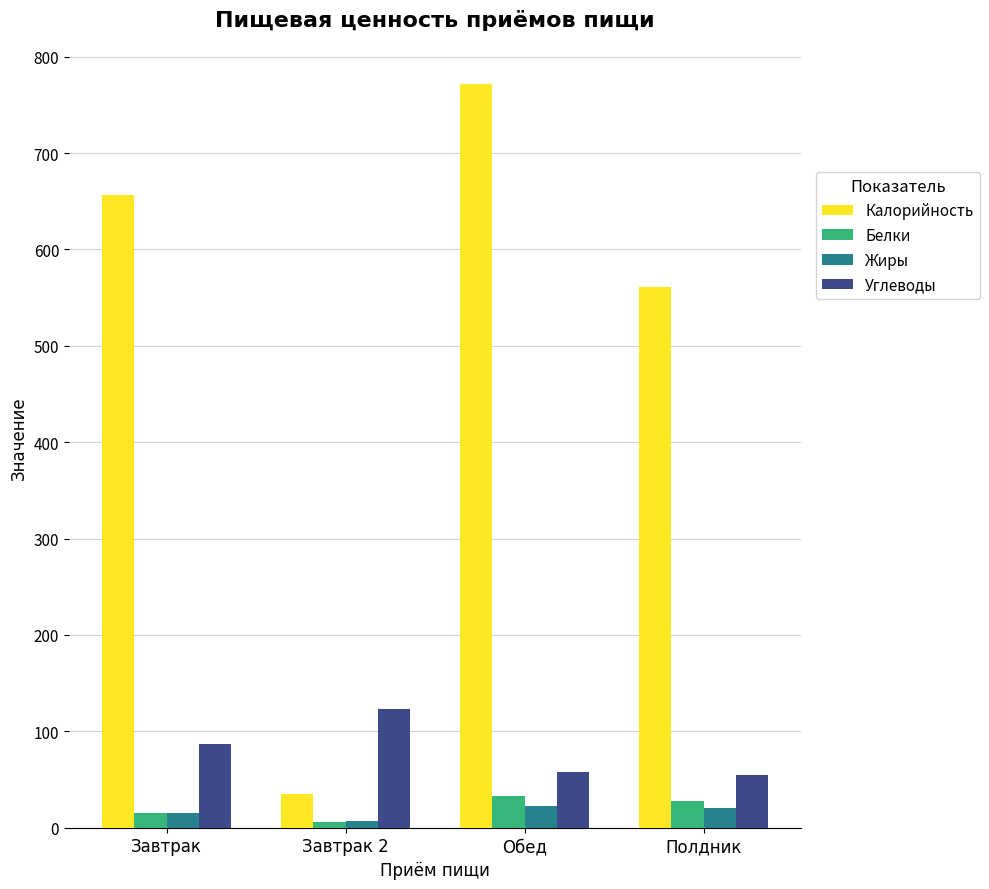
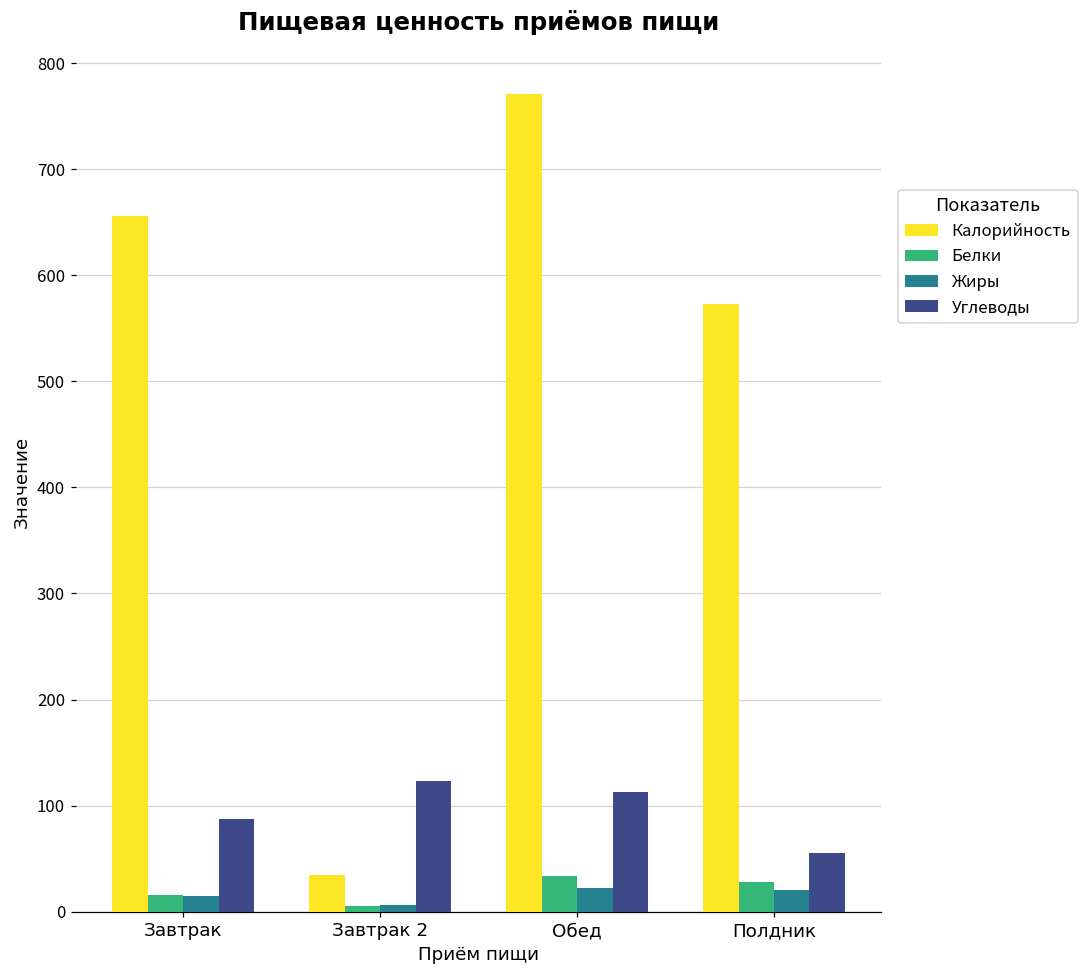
  {
    "Калорийность": {
      "Завтрак": 660,
      "Завтрак 2": 30,
      "Обед": 770,
-     "Полдник": 560
+     "Полдник": 570
    },
    "Углеводы": {
      "Завтрак": 90,
      "Завтрак 2": 120,
-     "Обед": 60,
+     "Обед": 110,
      "Полдник": 50
    }
  }
